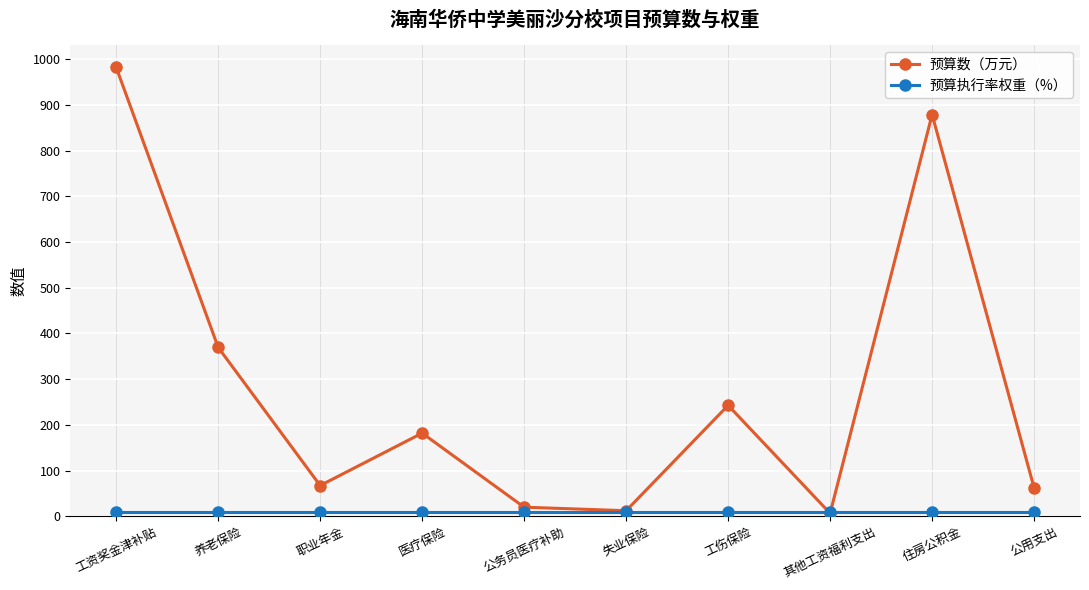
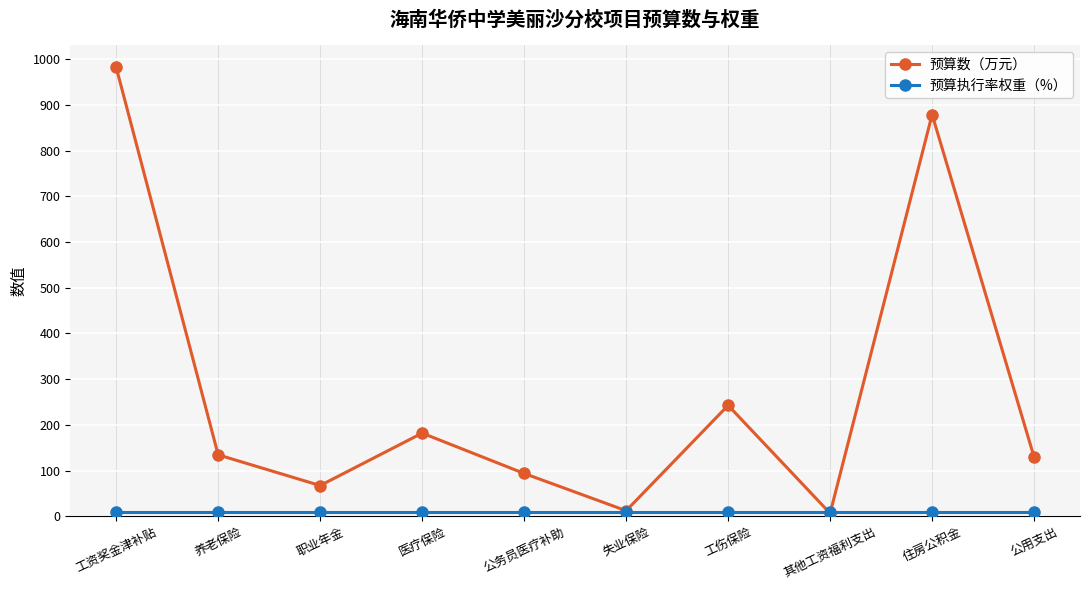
  {
    "预算数（万元）": {
      "工资奖金津补贴": 980,
-     "养老保险": 370,
+     "养老保险": 130,
      "职业年金": 70,
      "医疗保险": 180,
-     "公务员医疗补助": 20,
+     "公务员医疗补助": 90,
      "工伤保险": 240,
      "住房公积金": 880,
-     "公用支出": 60
+     "公用支出": 130
    },
    "预算执行率权重（%）": {
      "工资奖金津补贴": 10,
      "养老保险": 10,
      "职业年金": 10,
      "医疗保险": 10,
      "公务员医疗补助": 10,
      "工伤保险": 10,
      "住房公积金": 10,
      "公用支出": 10
    }
  }
